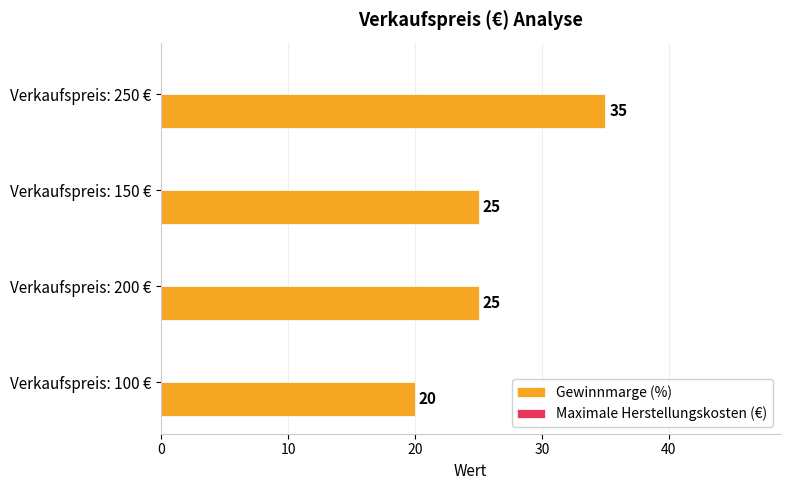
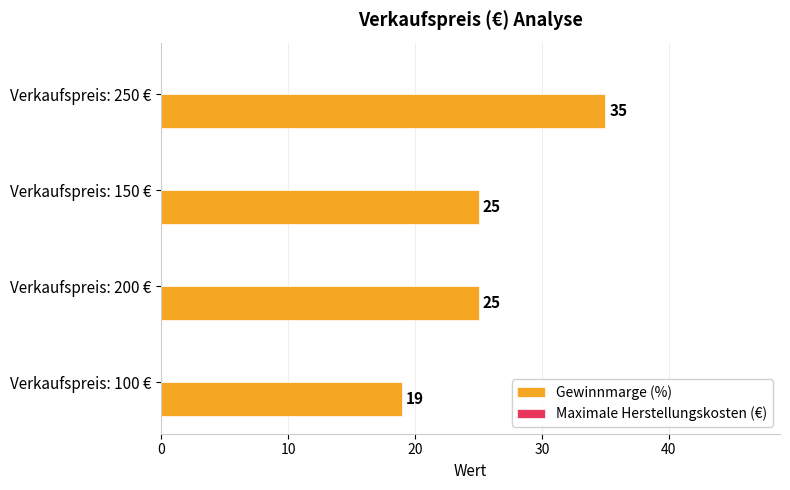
  {
    "Gewinnmarge (%)": {
      "Verkaufspreis: 250 €": 35,
      "Verkaufspreis: 150 €": 25,
      "Verkaufspreis: 200 €": 25,
-     "Verkaufspreis: 100 €": 20
+     "Verkaufspreis: 100 €": 19
    },
    "Maximale Herstellungskosten (€)": {
      "Verkaufspreis: 250 €": 0.0,
      "Verkaufspreis: 150 €": 0.0,
      "Verkaufspreis: 200 €": 0.0,
      "Verkaufspreis: 100 €": 0.0
    }
  }
